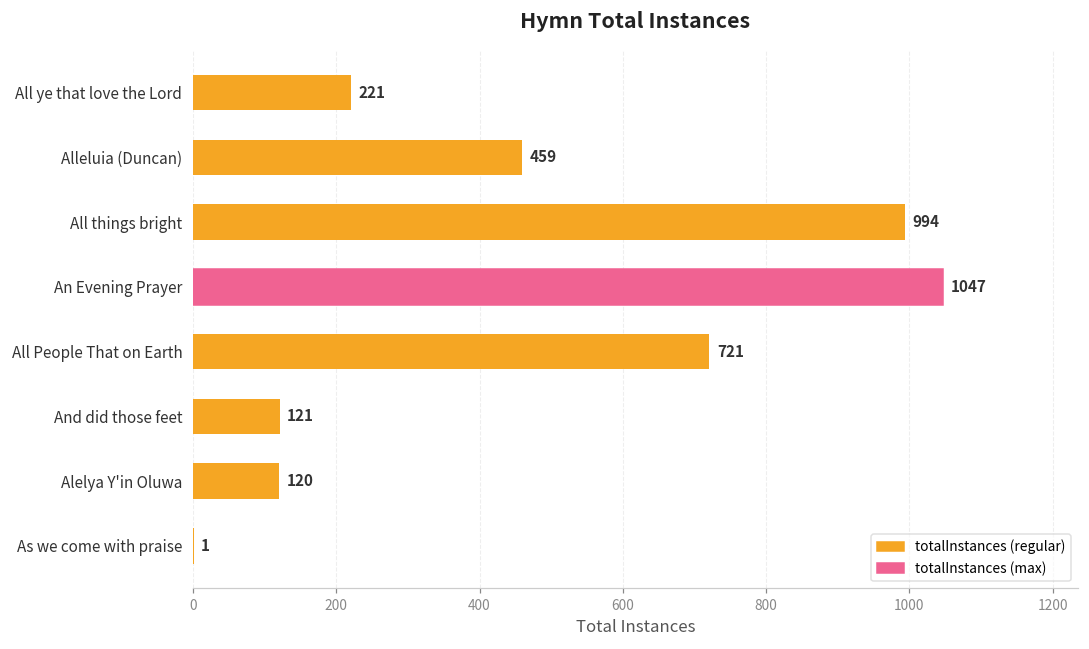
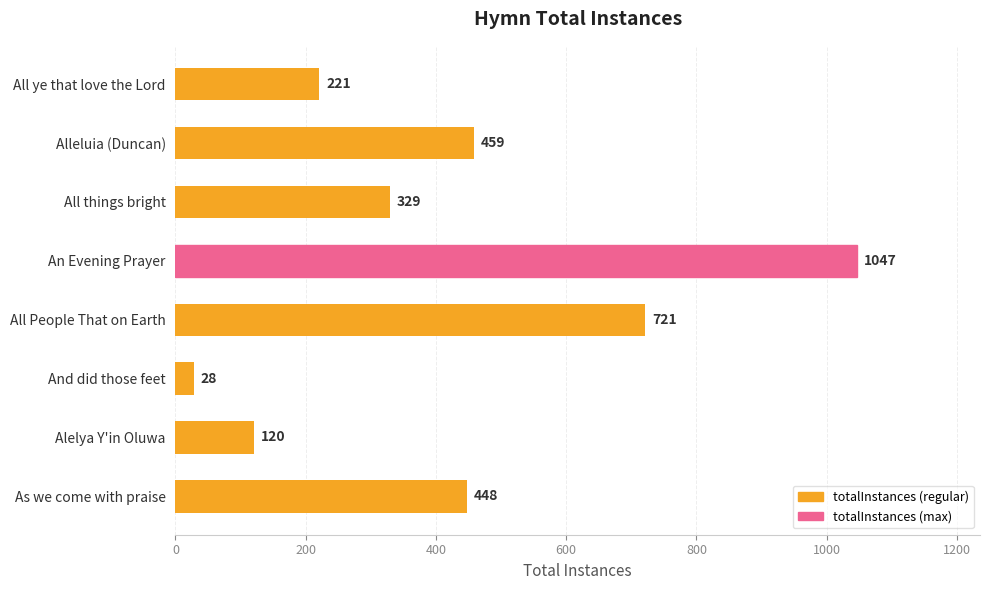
  {
    "All ye that love the Lord": 221,
    "Alleluia (Duncan)": 459,
-   "All things bright": 994,
+   "All things bright": 329,
    "An Evening Prayer": 1047,
    "All People That on Earth": 721,
-   "And did those feet": 121,
+   "And did those feet": 28,
    "Alelya Y'in Oluwa": 120,
-   "As we come with praise": 1
+   "As we come with praise": 448
  }
